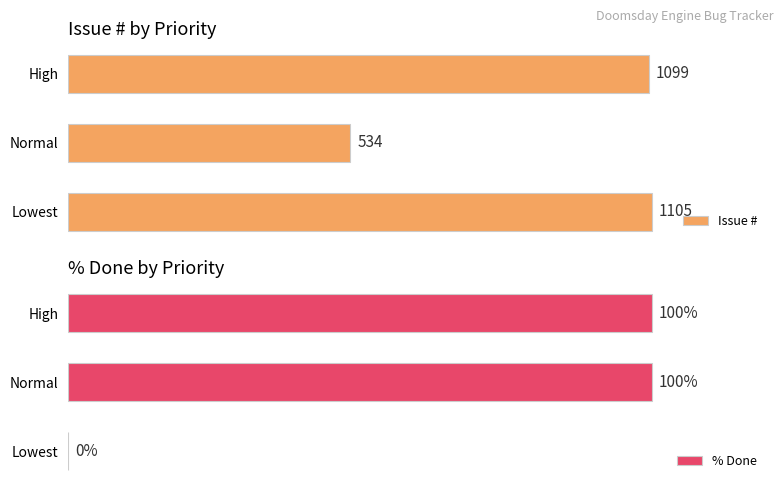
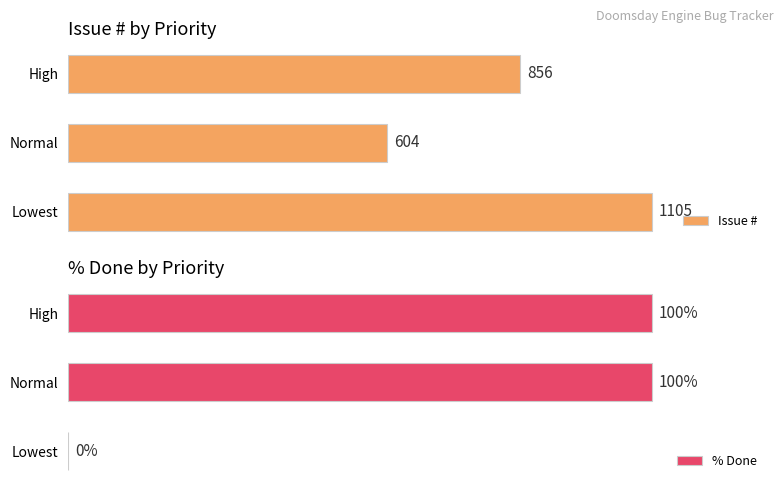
  {
    "Issue # by Priority": {
-     "High": "1099",
-     "Normal": "534",
+     "High": "856",
+     "Normal": "604",
      "Lowest": "1105"
    },
    "% Done by Priority": {
      "High": "100%",
      "Normal": "100%",
      "Lowest": "0%"
    }
  }
